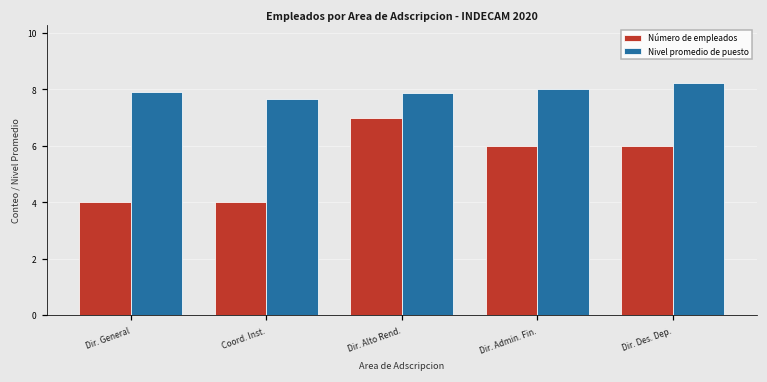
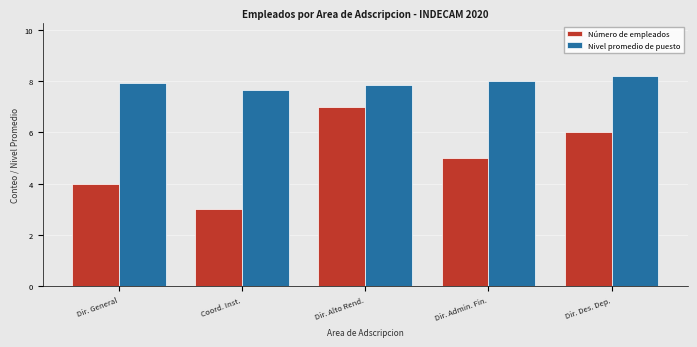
  {
    "Número de empleados": {
      "Dir. General": 4,
-     "Coord. Inst.": 4,
+     "Coord. Inst.": 3,
      "Dir. Alto Rend.": 7,
-     "Dir. Admin. Fin.": 6,
+     "Dir. Admin. Fin.": 5,
      "Dir. Des. Dep.": 6
    },
    "Nivel promedio de puesto": {
      "Dir. General": 8,
      "Coord. Inst.": 7.7,
      "Dir. Alto Rend.": 7.9,
      "Dir. Admin. Fin.": 8,
      "Dir. Des. Dep.": 8.2
    }
  }
